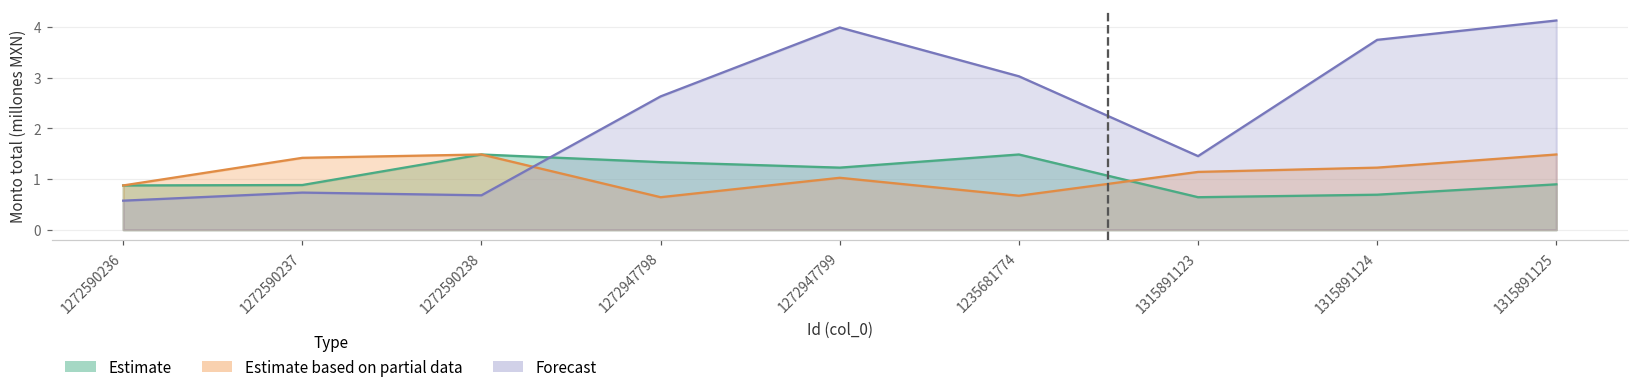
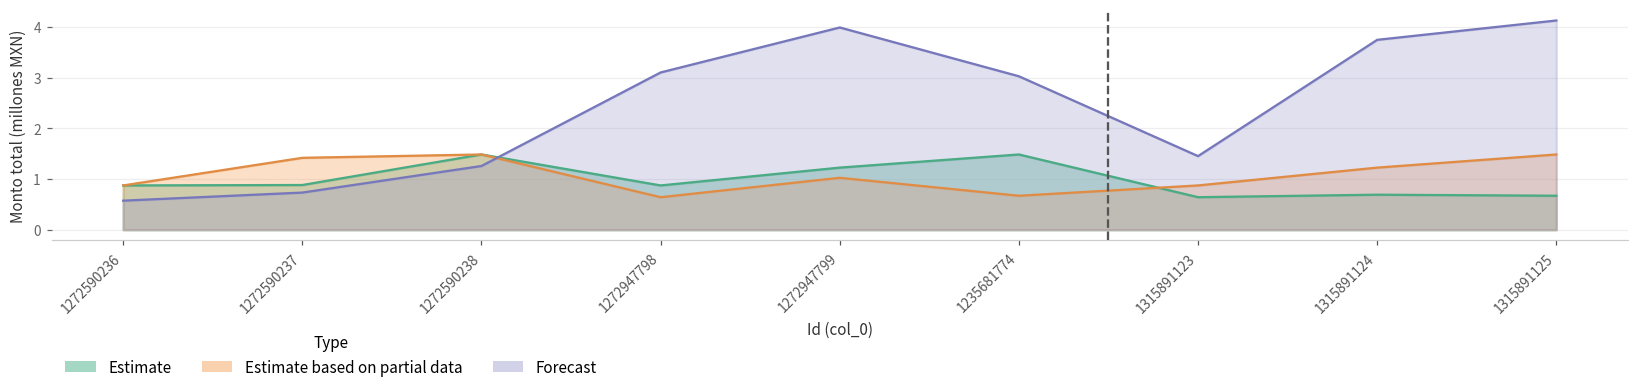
  {
    "Estimate": {
      "1272590237": 0.9,
-     "1272947798": 1.3,
+     "1272947798": 0.9,
      "1272947799": 1.2,
      "1235681774": 1.5,
      "1315891123": 0.6,
      "1315891124": 0.7,
-     "1315891125": 0.9
+     "1315891125": 0.7
    },
    "Estimate based on partial data": {
      "1272590237": 1.4,
      "1272947798": 0.6,
      "1272947799": 1.0,
      "1235681774": 0.7,
-     "1315891123": 1.1,
+     "1315891123": 0.9,
      "1315891124": 1.2,
      "1315891125": 1.5
    },
    "Forecast": {
      "1272590236": 0.6,
      "1272590237": 0.7,
-     "1272590238": 0.7,
-     "1272947798": 2.6,
+     "1272590238": 1.3,
+     "1272947798": 3.1,
      "1272947799": 4.0,
      "1235681774": 3.0,
      "1315891123": 1.5,
      "1315891124": 3.7,
      "1315891125": 4.1
    }
  }
